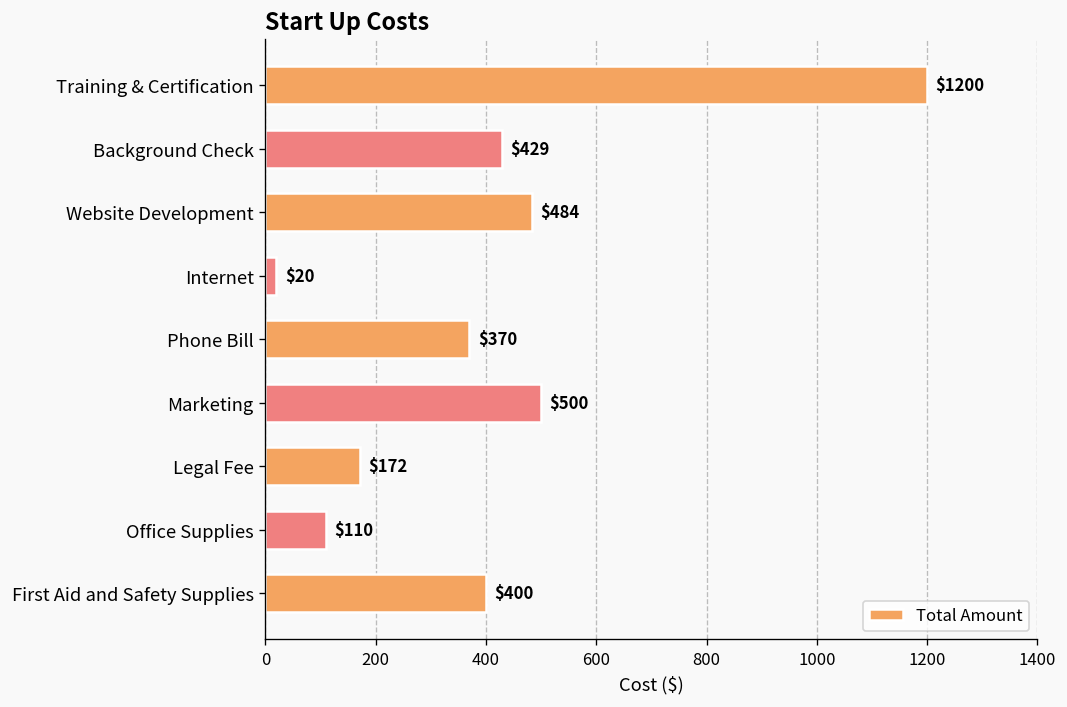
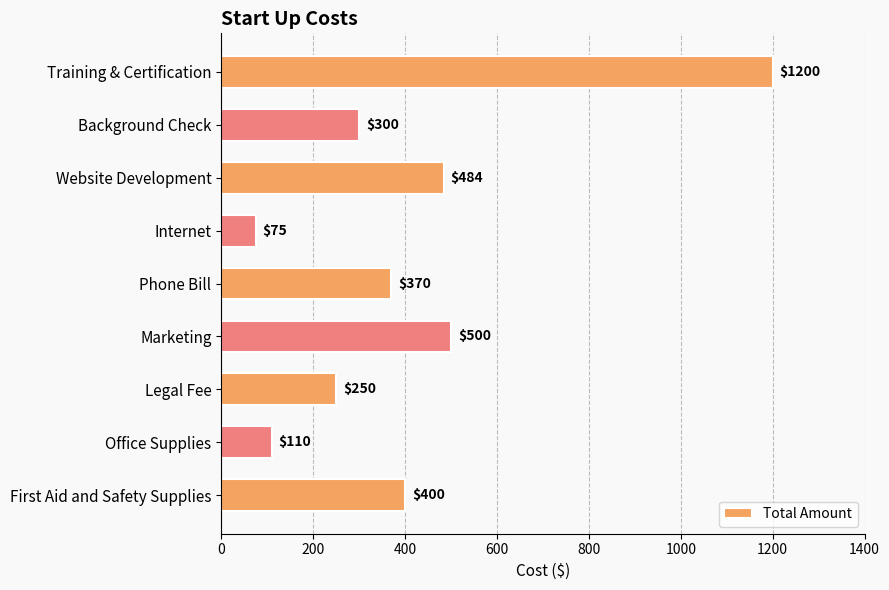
  {
    "Training & Certification": "$1200",
-   "Background Check": "$429",
+   "Background Check": "$300",
    "Website Development": "$484",
-   "Internet": "$20",
+   "Internet": "$75",
    "Phone Bill": "$370",
    "Marketing": "$500",
-   "Legal Fee": "$172",
+   "Legal Fee": "$250",
    "Office Supplies": "$110",
    "First Aid and Safety Supplies": "$400"
  }
